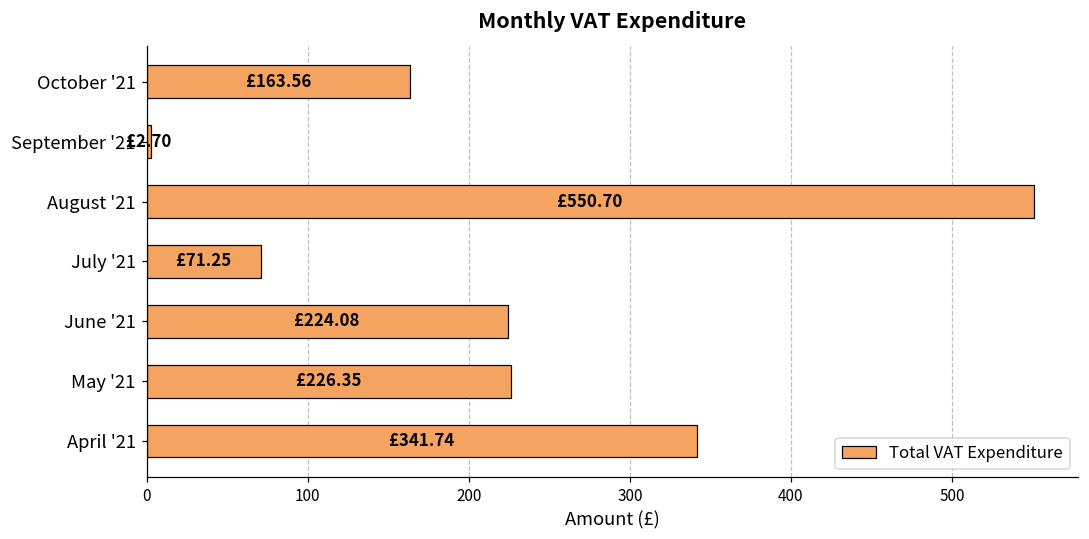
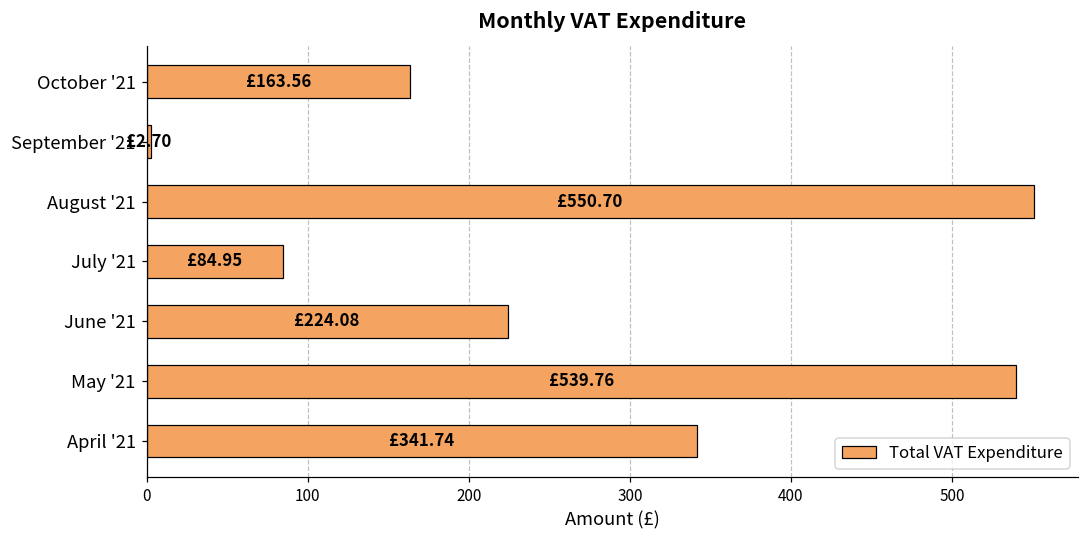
  {
    "October '21": "£163.56",
    "September '21": "£2.70",
    "August '21": "£550.70",
-   "July '21": "£71.25",
+   "July '21": "£84.95",
    "June '21": "£224.08",
-   "May '21": "£226.35",
+   "May '21": "£539.76",
    "April '21": "£341.74"
  }
